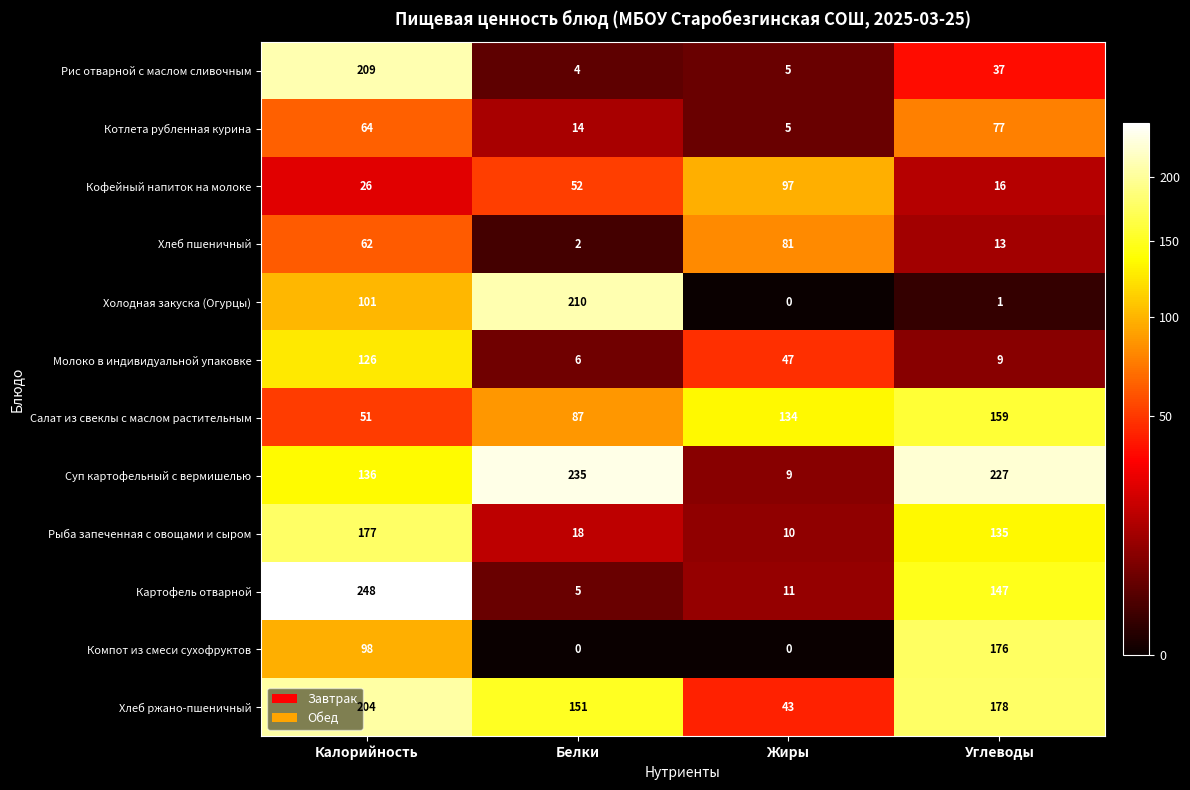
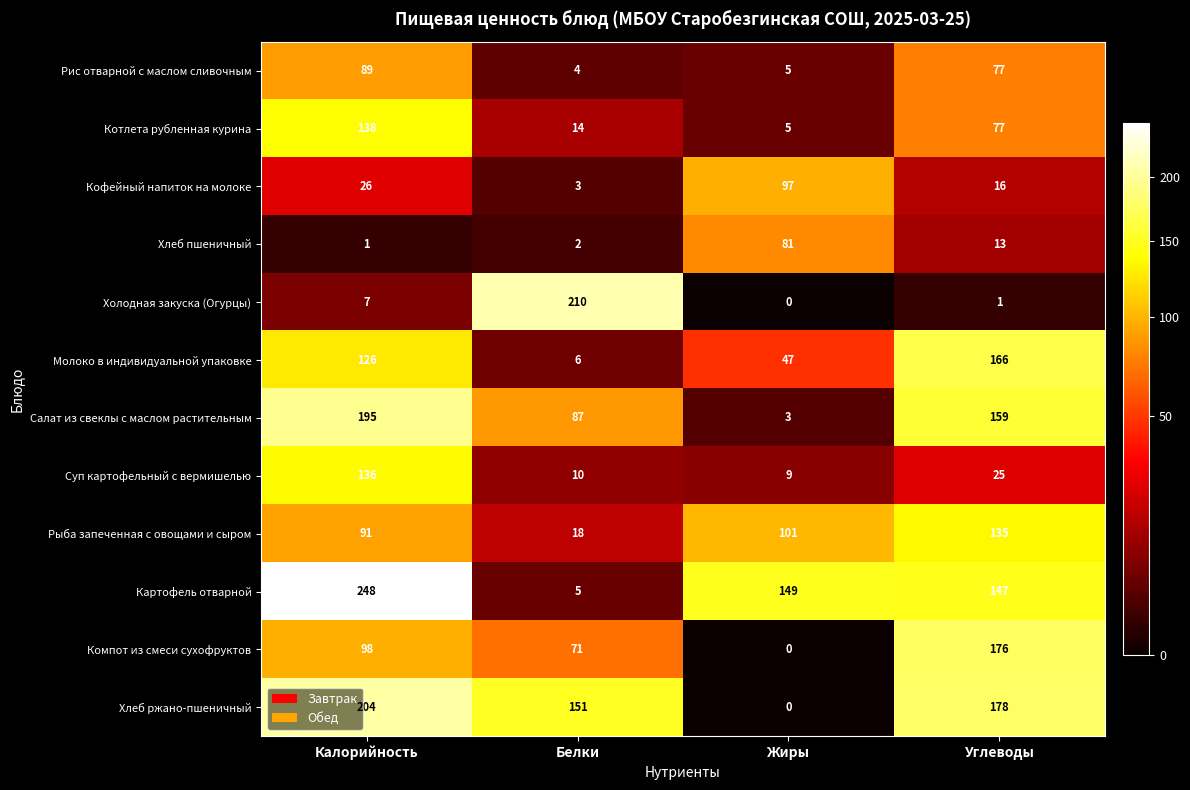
  {
    "Рис отварной с маслом сливочным": {
-     "Калорийность": 209,
+     "Калорийность": 89,
      "Белки": 4,
      "Жиры": 5,
-     "Углеводы": 37
+     "Углеводы": 77
    },
    "Котлета рубленная курина": {
-     "Калорийность": 64,
+     "Калорийность": 138,
      "Белки": 14,
      "Жиры": 5,
      "Углеводы": 77
    },
    "Кофейный напиток на молоке": {
      "Калорийность": 26,
-     "Белки": 52,
+     "Белки": 3,
      "Жиры": 97,
      "Углеводы": 16
    },
    "Хлеб пшеничный": {
-     "Калорийность": 62,
+     "Калорийность": 1,
      "Белки": 2,
      "Жиры": 81,
      "Углеводы": 13
    },
    "Холодная закуска (Огурцы)": {
-     "Калорийность": 101,
+     "Калорийность": 7,
      "Белки": 210,
      "Жиры": 0,
      "Углеводы": 1
    },
    "Молоко в индивидуальной упаковке": {
      "Калорийность": 126,
      "Белки": 6,
      "Жиры": 47,
-     "Углеводы": 9
+     "Углеводы": 166
    },
    "Салат из свеклы с маслом растительным": {
-     "Калорийность": 51,
+     "Калорийность": 195,
      "Белки": 87,
-     "Жиры": 134,
+     "Жиры": 3,
      "Углеводы": 159
    },
    "Суп картофельный с вермишелью": {
      "Калорийность": 136,
-     "Белки": 235,
+     "Белки": 10,
      "Жиры": 9,
-     "Углеводы": 227
+     "Углеводы": 25
    },
    "Рыба запеченная с овощами и сыром": {
-     "Калорийность": 177,
+     "Калорийность": 91,
      "Белки": 18,
-     "Жиры": 10,
+     "Жиры": 101,
      "Углеводы": 135
    },
    "Картофель отварной": {
      "Калорийность": 248,
      "Белки": 5,
-     "Жиры": 11,
+     "Жиры": 149,
      "Углеводы": 147
    },
    "Компот из смеси сухофруктов": {
      "Калорийность": 98,
-     "Белки": 0,
+     "Белки": 71,
      "Жиры": 0,
      "Углеводы": 176
    },
    "Хлеб ржано-пшеничный": {
      "Белки": 151,
-     "Жиры": 43,
+     "Жиры": 0,
      "Углеводы": 178
    }
  }
